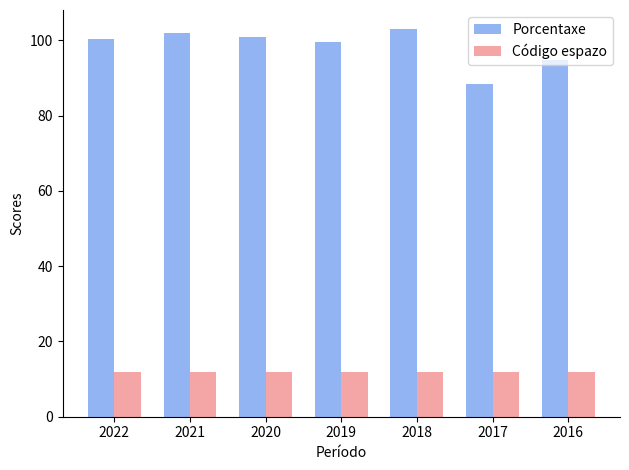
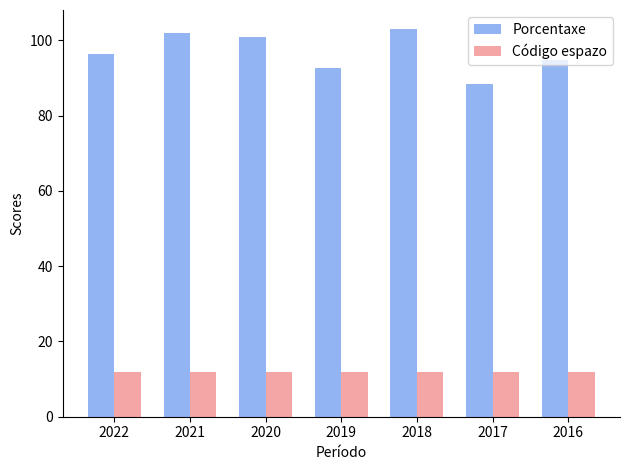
  {
    "Porcentaxe": {
-     "2022": 100,
+     "2022": 96,
      "2021": 102,
      "2020": 101,
-     "2019": 99,
+     "2019": 93,
      "2018": 103,
      "2017": 88
    },
    "Código espazo": {
      "2022": 12,
      "2021": 12,
      "2020": 12,
      "2019": 12,
      "2018": 12,
      "2017": 12,
      "2016": 12
    }
  }
